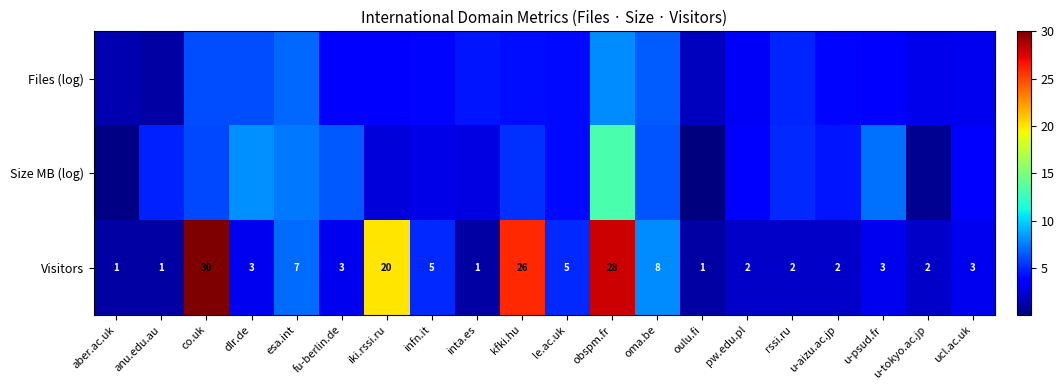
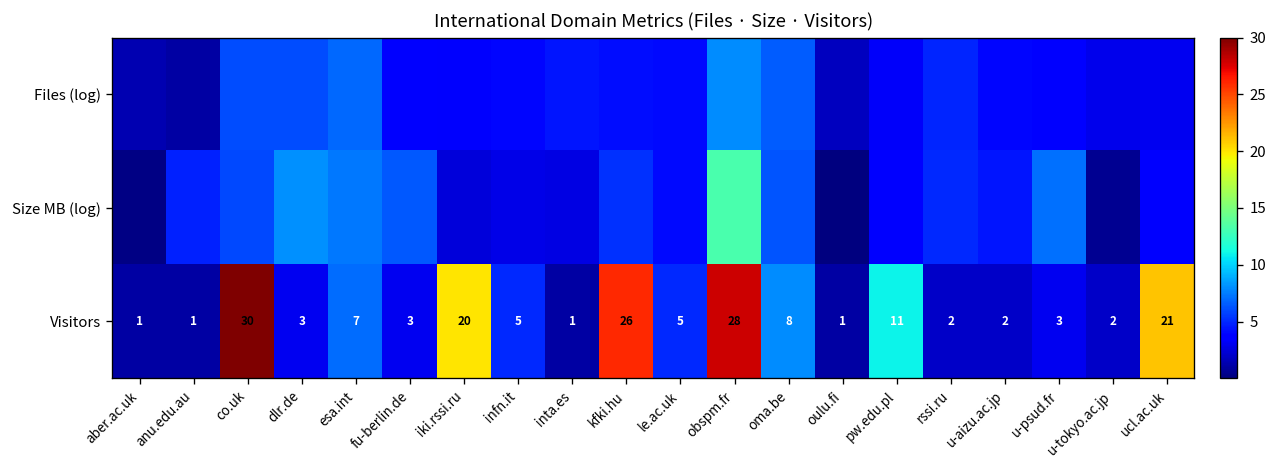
  {
    "Visitors": {
      "aber.ac.uk": 1,
      "anu.edu.au": 1,
      "co.uk": 30,
      "dlr.de": 3,
      "esa.int": 7,
      "fu-berlin.de": 3,
      "iki.rssi.ru": 20,
      "infn.it": 5,
      "inta.es": 1,
      "kfki.hu": 26,
      "le.ac.uk": 5,
      "obspm.fr": 28,
      "oma.be": 8,
      "oulu.fi": 1,
-     "pw.edu.pl": 2,
+     "pw.edu.pl": 11,
      "rssi.ru": 2,
      "u-aizu.ac.jp": 2,
      "u-psud.fr": 3,
      "u-tokyo.ac.jp": 2,
-     "ucl.ac.uk": 3
+     "ucl.ac.uk": 21
    }
  }
